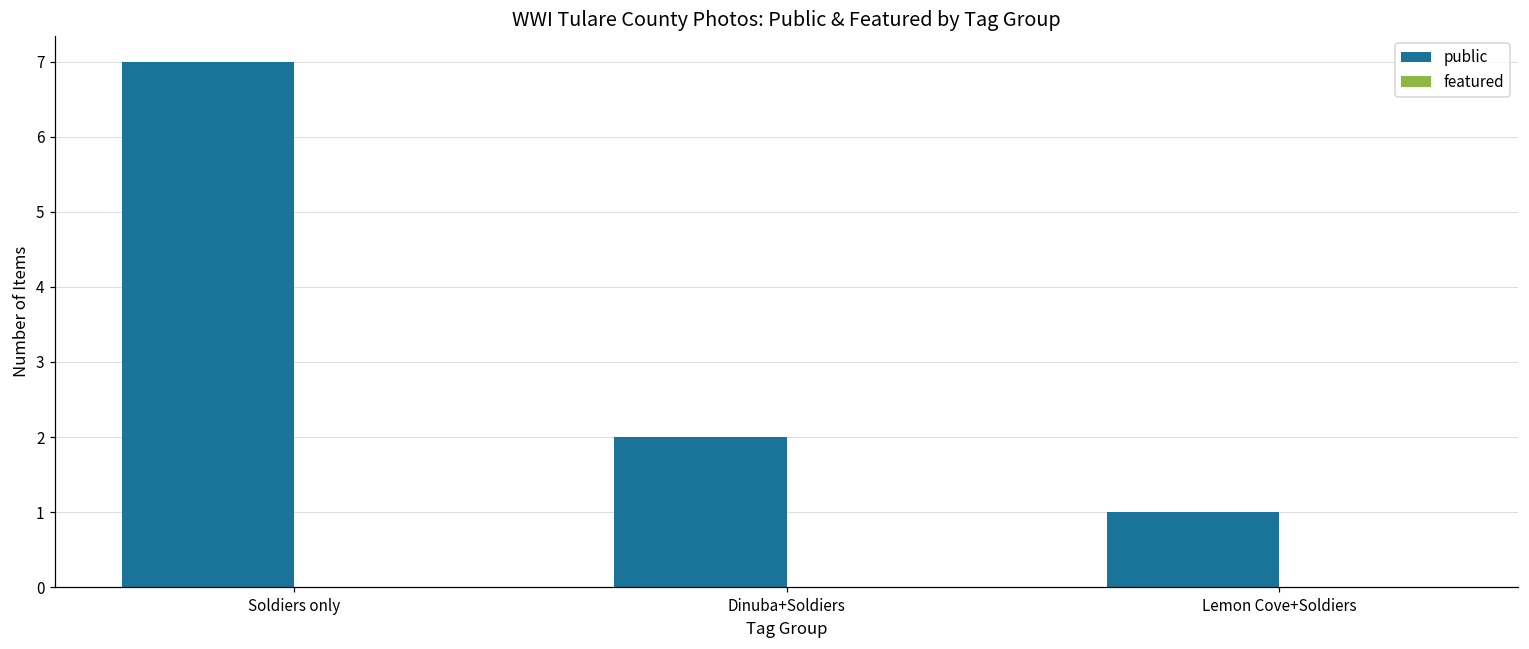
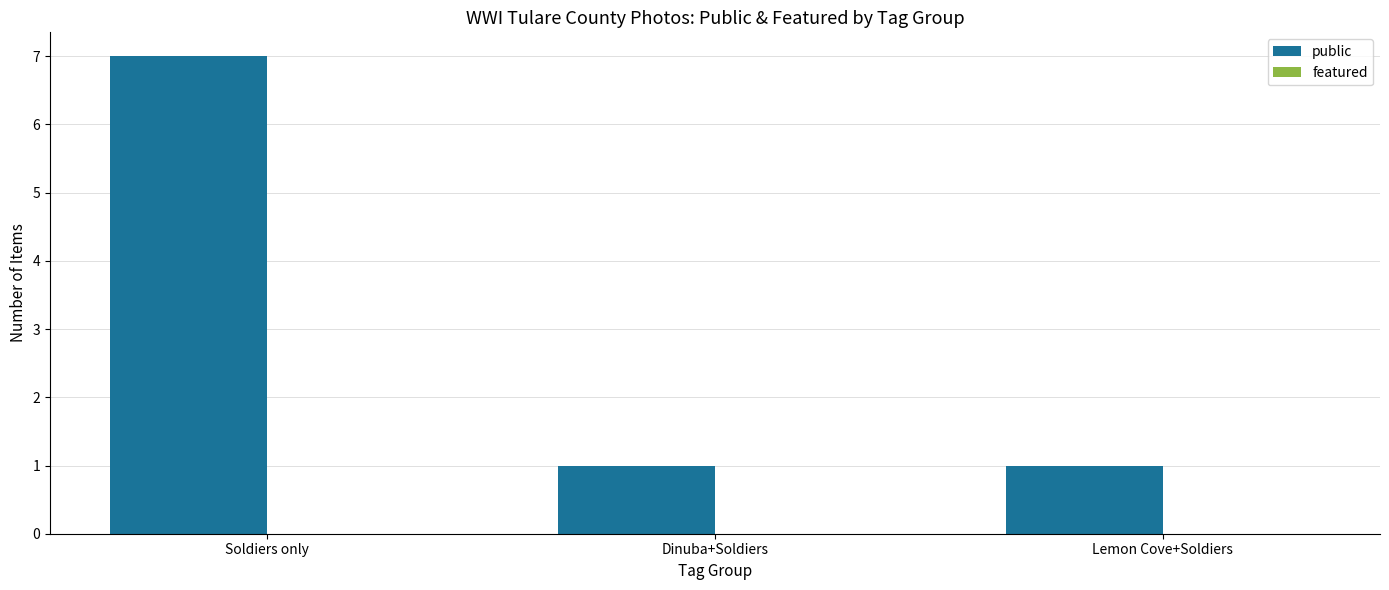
  {
    "public": {
      "Soldiers only": 7,
-     "Dinuba+Soldiers": 2,
+     "Dinuba+Soldiers": 1,
      "Lemon Cove+Soldiers": 1
    },
    "featured": {
      "Soldiers only": 0,
      "Dinuba+Soldiers": 0,
      "Lemon Cove+Soldiers": 0
    }
  }
